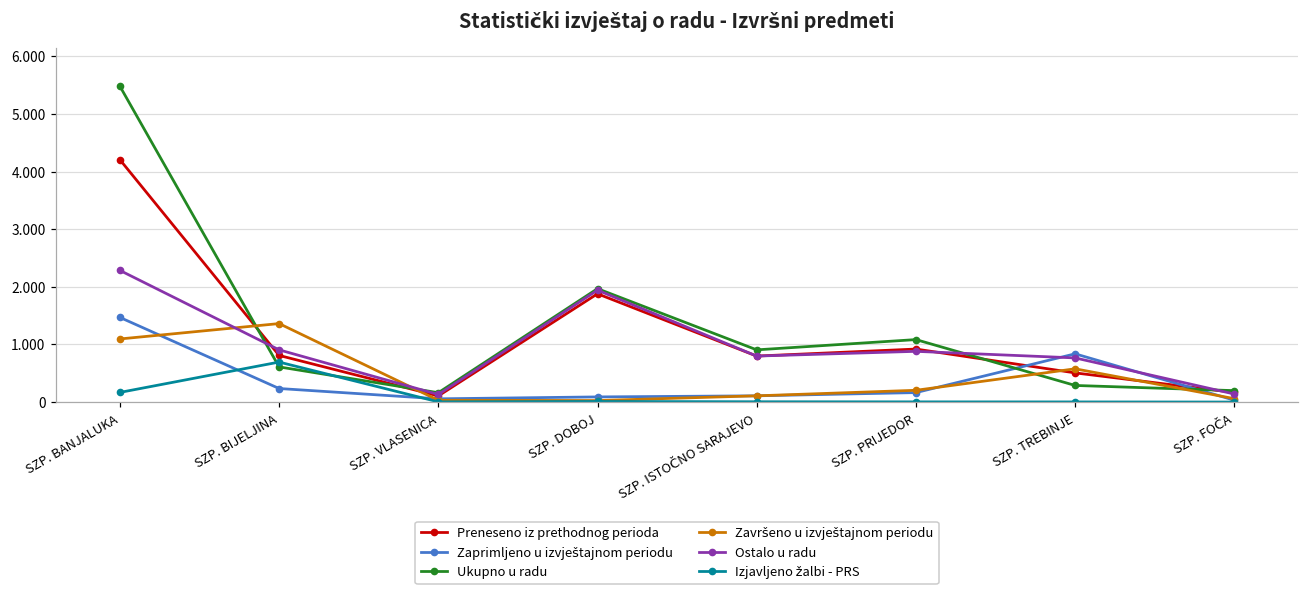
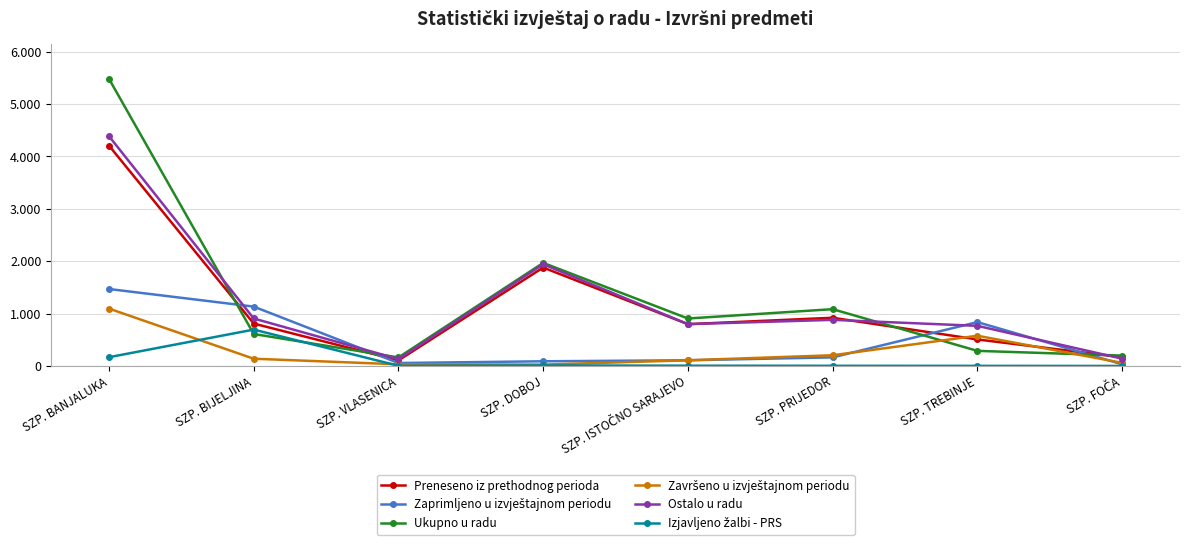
  {
    "Preneseno iz prethodnog perioda": {
      "SZP. BANJALUKA": 4.2,
      "SZP. BIJELJINA": 0.8,
      "SZP. DOBOJ": 1.9,
      "SZP. TREBINJE": 0.5
    },
    "Zaprimljeno u izvještajnom periodu": {
      "SZP. BANJALUKA": 1.5,
-     "SZP. BIJELJINA": 0.2,
+     "SZP. BIJELJINA": 1.1,
      "SZP. DOBOJ": 0.1,
      "SZP. TREBINJE": 0.8
    },
    "Ukupno u radu": {
      "SZP. BANJALUKA": 5.5,
      "SZP. BIJELJINA": 0.6,
      "SZP. ISTOČNO SARAJEVO": 0.9,
      "SZP. PRIJEDOR": 1.1,
      "SZP. TREBINJE": 0.3
    },
    "Završeno u izvještajnom periodu": {
      "SZP. BANJALUKA": 1.1,
-     "SZP. BIJELJINA": 1.4,
+     "SZP. BIJELJINA": 0.1,
      "SZP. TREBINJE": 0.6
    },
    "Ostalo u radu": {
-     "SZP. BANJALUKA": 2.3,
+     "SZP. BANJALUKA": 4.4,
      "SZP. BIJELJINA": 0.9,
      "SZP. TREBINJE": 0.8
    },
    "Izjavljeno žalbi - PRS": {
      "SZP. BANJALUKA": 0.2,
      "SZP. BIJELJINA": 0.7,
      "SZP. ISTOČNO SARAJEVO": 0.0,
      "SZP. PRIJEDOR": 0.0,
      "SZP. TREBINJE": 0.0
    }
  }
